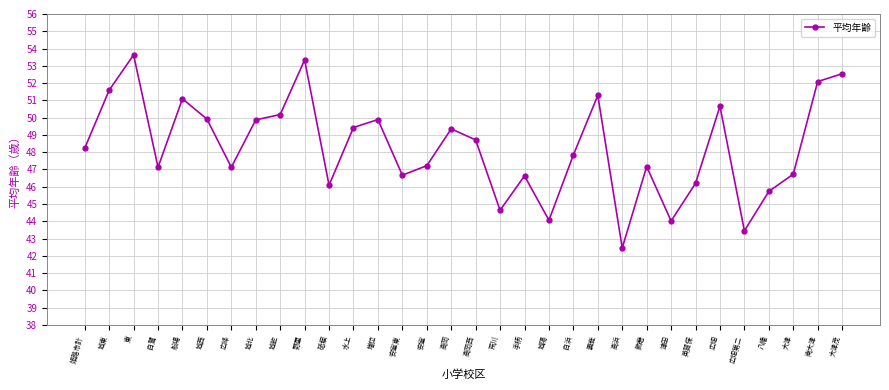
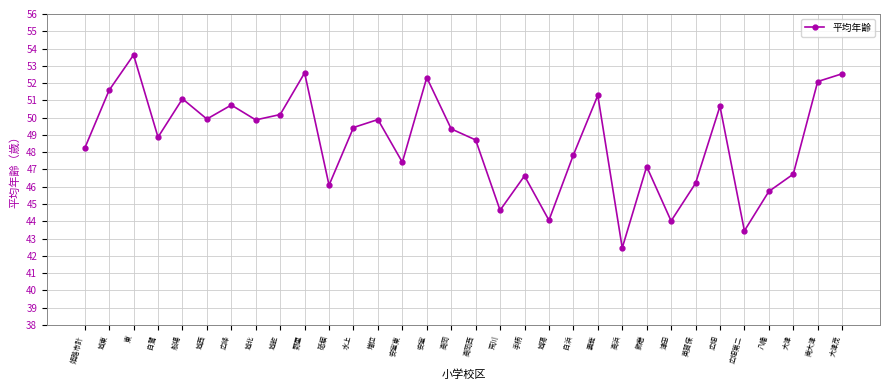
  {
    "姫路市計": 48.2,
    "城東": 51.6,
    "東": 53.6,
-   "白鷺": 47.1,
+   "白鷺": 48.9,
    "船場": 51.1,
    "城西": 49.9,
-   "広峰": 47.1,
+   "広峰": 50.7,
    "城北": 49.9,
    "城乾": 50.2,
-   "野里": 53.3,
+   "野里": 52.6,
    "砥堀": 46.1,
    "水上": 49.4,
    "増位": 49.9,
-   "安室東": 46.7,
-   "安室": 47.2,
+   "安室東": 47.4,
+   "安室": 52.3,
    "高岡": 49.4,
    "高岡西": 48.7,
    "荒川": 44.6,
    "手柄": 46.6,
    "城陽": 44.1,
    "白浜": 47.8,
    "妻鹿": 51.3,
    "高浜": 42.5,
    "飾磨": 47.2,
    "津田": 44.0,
    "英賀保": 46.2,
    "広畑": 50.7,
    "広畑第二": 43.5,
    "八幡": 45.7,
    "大津": 46.7,
    "南大津": 52.1,
    "大津茂": 52.5
  }
